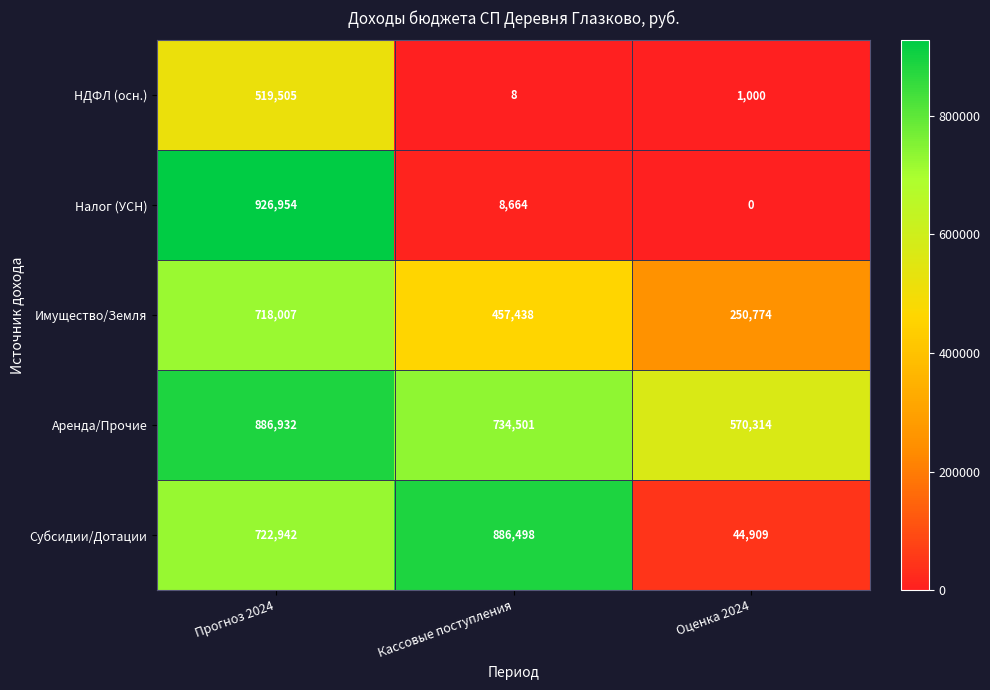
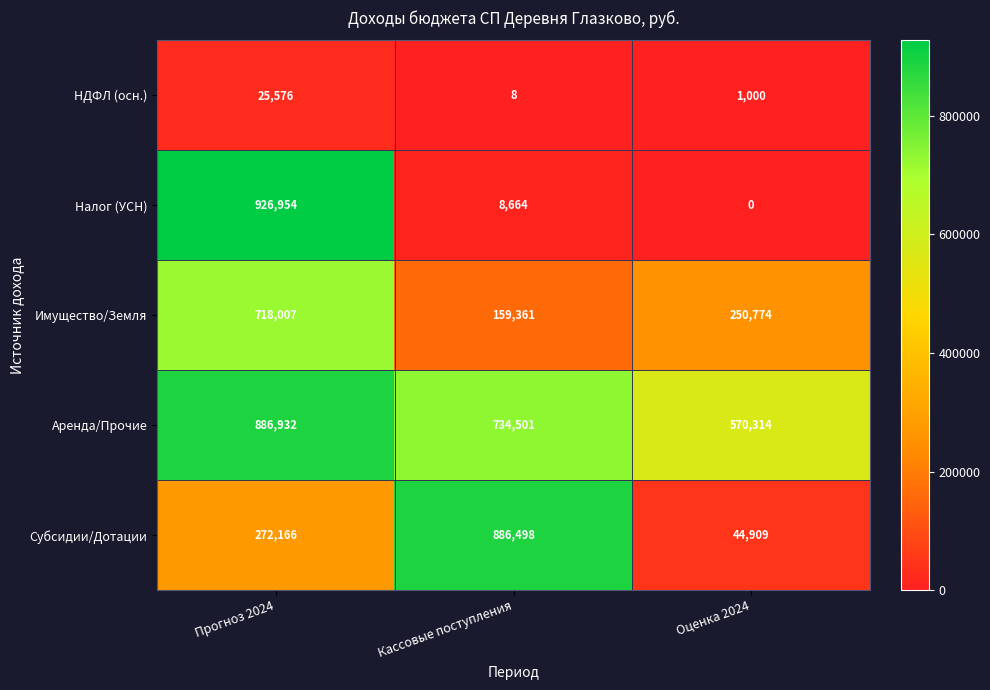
  {
    "НДФЛ (осн.)": {
-     "Прогноз 2024": "519,505",
+     "Прогноз 2024": "25,576",
      "Кассовые поступления": "8",
      "Оценка 2024": "1,000"
    },
    "Налог (УСН)": {
      "Прогноз 2024": "926,954",
      "Кассовые поступления": "8,664",
      "Оценка 2024": "0"
    },
    "Имущество/Земля": {
      "Прогноз 2024": "718,007",
-     "Кассовые поступления": "457,438",
+     "Кассовые поступления": "159,361",
      "Оценка 2024": "250,774"
    },
    "Аренда/Прочие": {
      "Прогноз 2024": "886,932",
      "Кассовые поступления": "734,501",
      "Оценка 2024": "570,314"
    },
    "Субсидии/Дотации": {
-     "Прогноз 2024": "722,942",
+     "Прогноз 2024": "272,166",
      "Кассовые поступления": "886,498",
      "Оценка 2024": "44,909"
    }
  }
